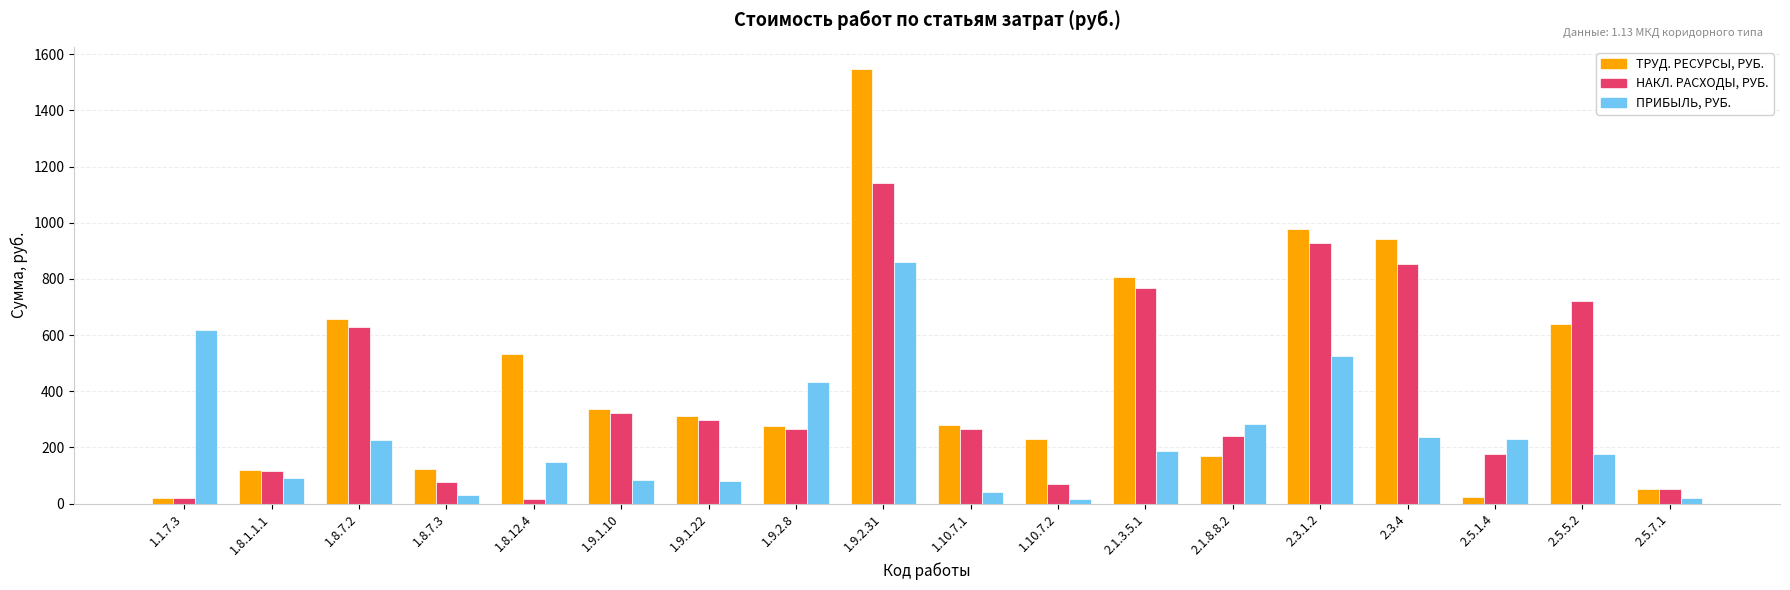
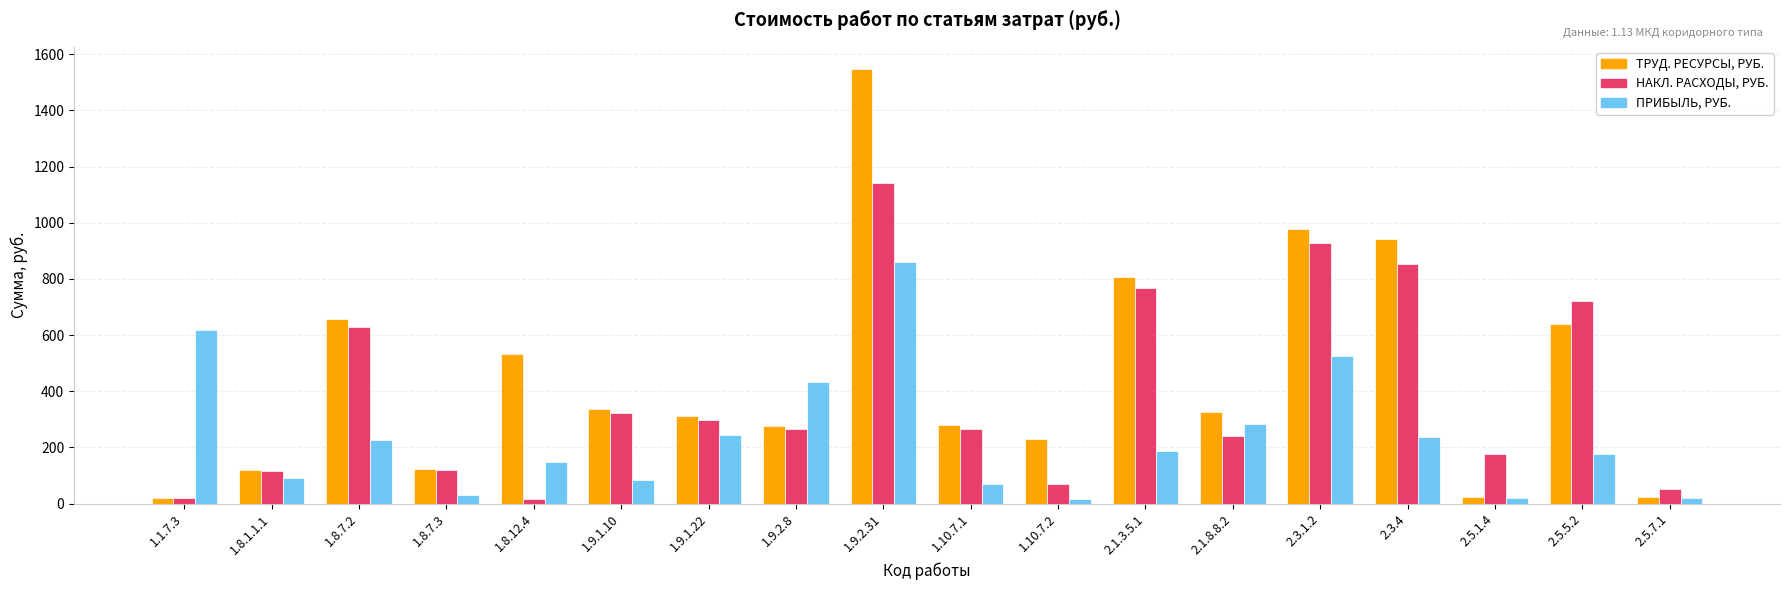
  {
    "ТРУД. РЕСУРСЫ, РУБ.": {
      "1.1.7.3": 20,
      "1.8.1.1.1": 120,
      "1.8.7.2": 660,
      "1.8.7.3": 120,
      "1.8.12.4": 530,
      "1.9.1.10": 340,
      "1.9.1.22": 310,
      "1.9.2.8": 280,
      "1.9.2.31": 1550,
      "1.10.7.1": 280,
      "1.10.7.2": 230,
      "2.1.3.5.1": 810,
-     "2.1.8.8.2": 170,
+     "2.1.8.8.2": 330,
      "2.3.1.2": 980,
      "2.3.4": 940,
      "2.5.1.4": 20,
      "2.5.5.2": 640,
-     "2.5.7.1": 50
+     "2.5.7.1": 20
    },
    "НАКЛ. РАСХОДЫ, РУБ.": {
      "1.1.7.3": 20,
      "1.8.1.1.1": 110,
      "1.8.7.2": 630,
-     "1.8.7.3": 80,
+     "1.8.7.3": 120,
      "1.8.12.4": 20,
      "1.9.1.10": 320,
      "1.9.1.22": 300,
      "1.9.2.8": 260,
      "1.9.2.31": 1140,
      "1.10.7.1": 270,
      "1.10.7.2": 70,
      "2.1.3.5.1": 770,
      "2.1.8.8.2": 240,
      "2.3.1.2": 930,
      "2.3.4": 850,
      "2.5.1.4": 180,
      "2.5.5.2": 720,
      "2.5.7.1": 50
    },
    "ПРИБЫЛЬ, РУБ.": {
      "1.1.7.3": 620,
      "1.8.1.1.1": 90,
      "1.8.7.2": 230,
      "1.8.7.3": 30,
      "1.8.12.4": 150,
      "1.9.1.10": 80,
-     "1.9.1.22": 80,
+     "1.9.1.22": 240,
      "1.9.2.8": 430,
      "1.9.2.31": 860,
-     "1.10.7.1": 40,
+     "1.10.7.1": 70,
      "1.10.7.2": 20,
      "2.1.3.5.1": 190,
      "2.1.8.8.2": 280,
      "2.3.1.2": 530,
      "2.3.4": 240,
-     "2.5.1.4": 230,
+     "2.5.1.4": 20,
      "2.5.5.2": 180,
      "2.5.7.1": 20
    }
  }
